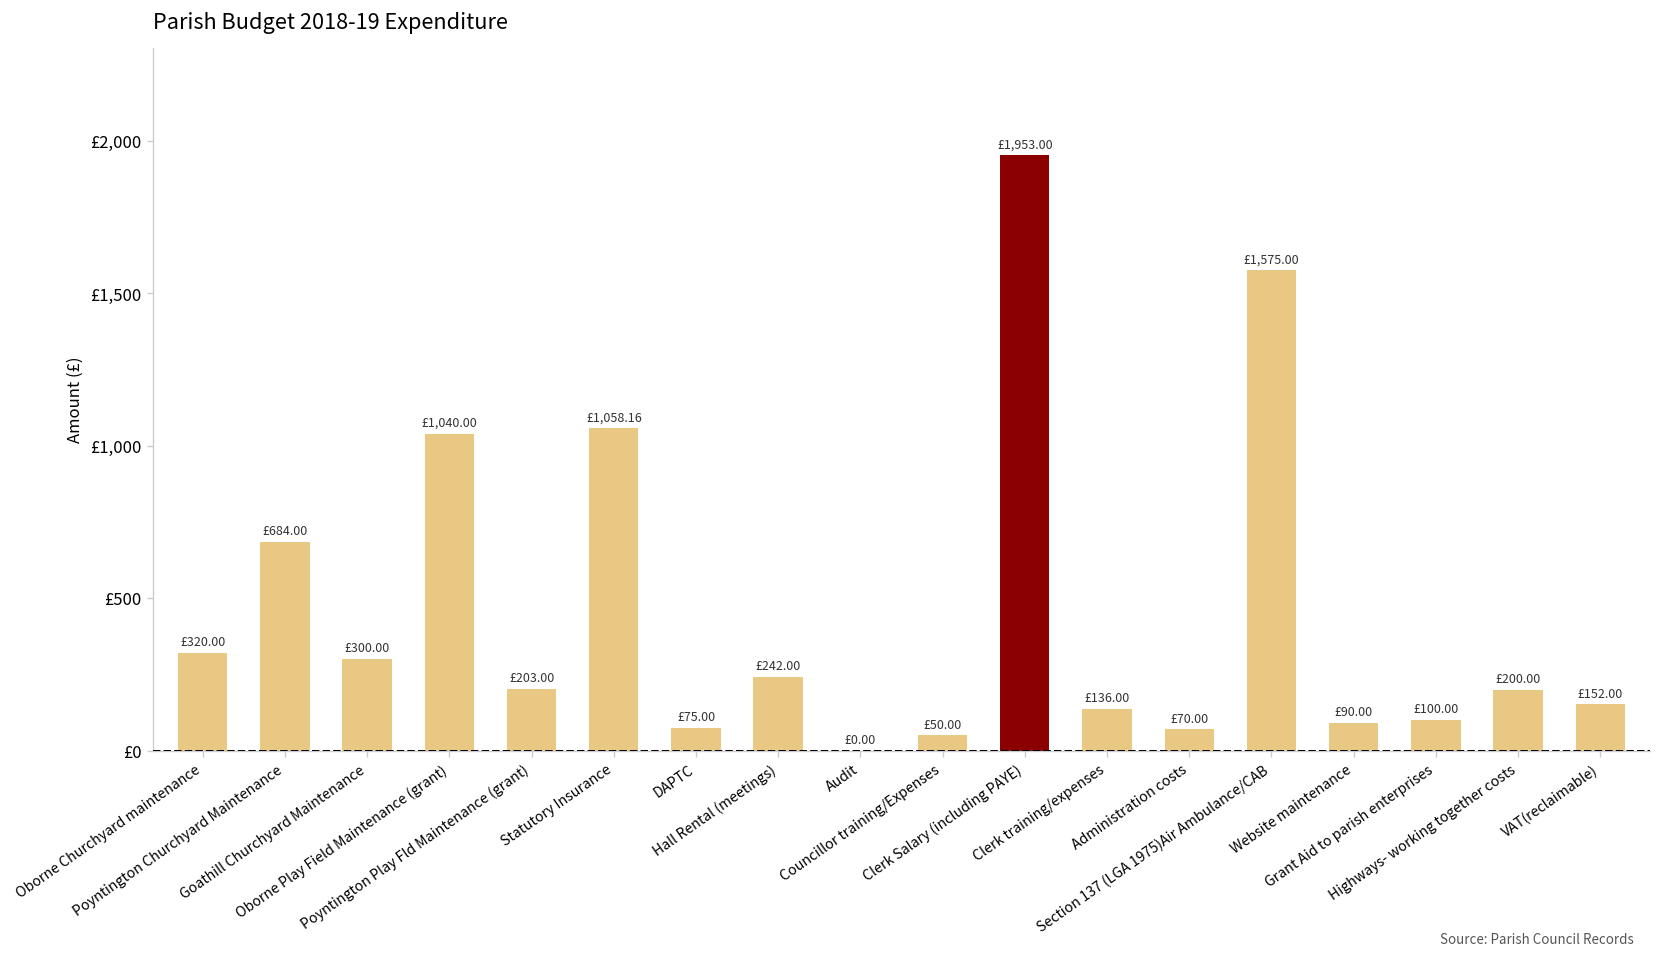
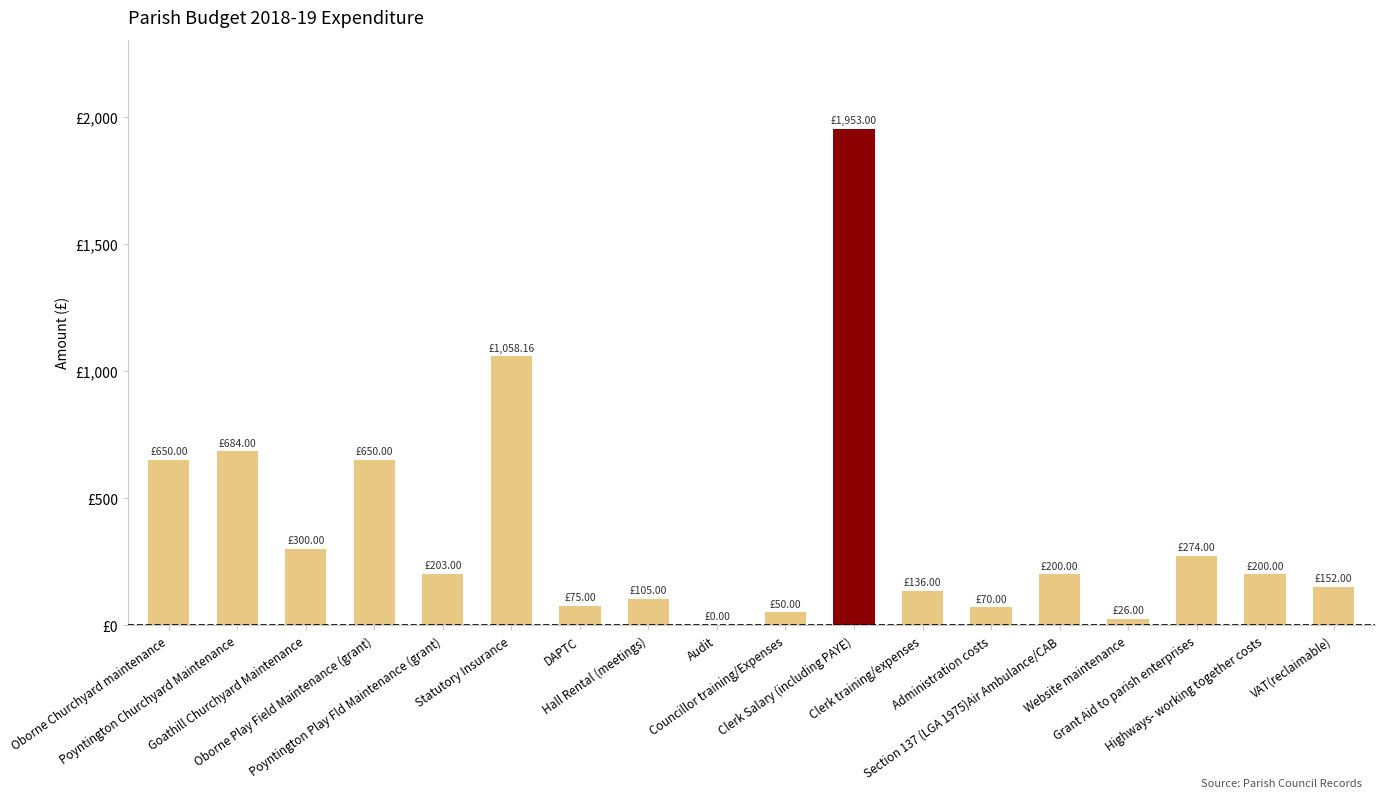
  {
-   "Oborne Churchyard maintenance": "£320.00",
+   "Oborne Churchyard maintenance": "£650.00",
    "Poyntington Churchyard Maintenance": "£684.00",
    "Goathill Churchyard Maintenance": "£300.00",
-   "Oborne Play Field Maintenance (grant)": "£1,040.00",
+   "Oborne Play Field Maintenance (grant)": "£650.00",
    "Poyntington Play Fld Maintenance (grant)": "£203.00",
    "Statutory Insurance": "£1,058.16",
    "DAPTC": "£75.00",
-   "Hall Rental (meetings)": "£242.00",
+   "Hall Rental (meetings)": "£105.00",
    "Audit": "£0.00",
    "Councillor training/Expenses": "£50.00",
    "Clerk Salary (including PAYE)": "£1,953.00",
    "Clerk training/expenses": "£136.00",
    "Administration costs": "£70.00",
-   "Section 137 (LGA 1975)Air Ambulance/CAB": "£1,575.00",
-   "Website maintenance": "£90.00",
-   "Grant Aid to parish enterprises": "£100.00",
+   "Section 137 (LGA 1975)Air Ambulance/CAB": "£200.00",
+   "Website maintenance": "£26.00",
+   "Grant Aid to parish enterprises": "£274.00",
    "Highways- working together costs": "£200.00",
    "VAT(reclaimable)": "£152.00"
  }
